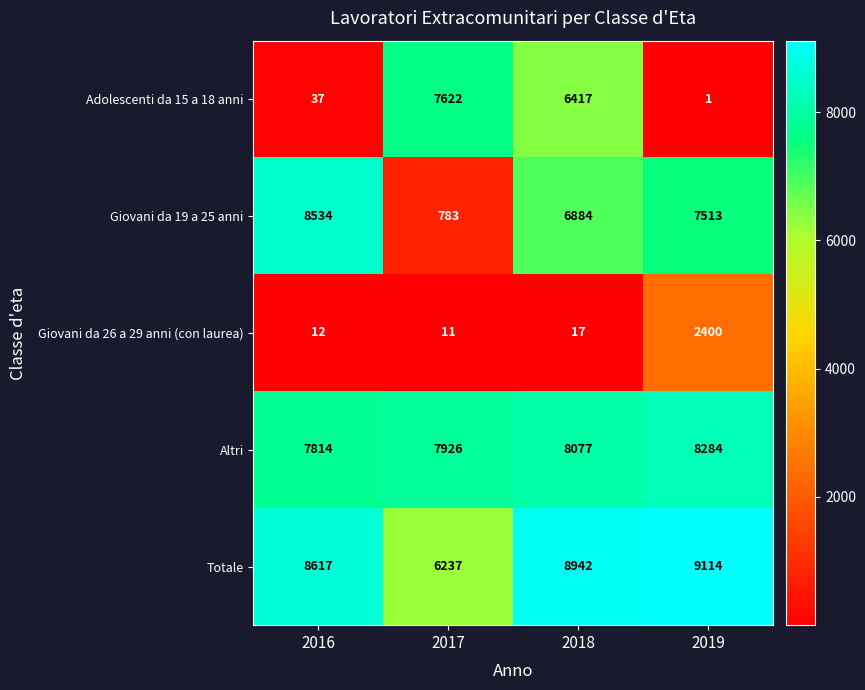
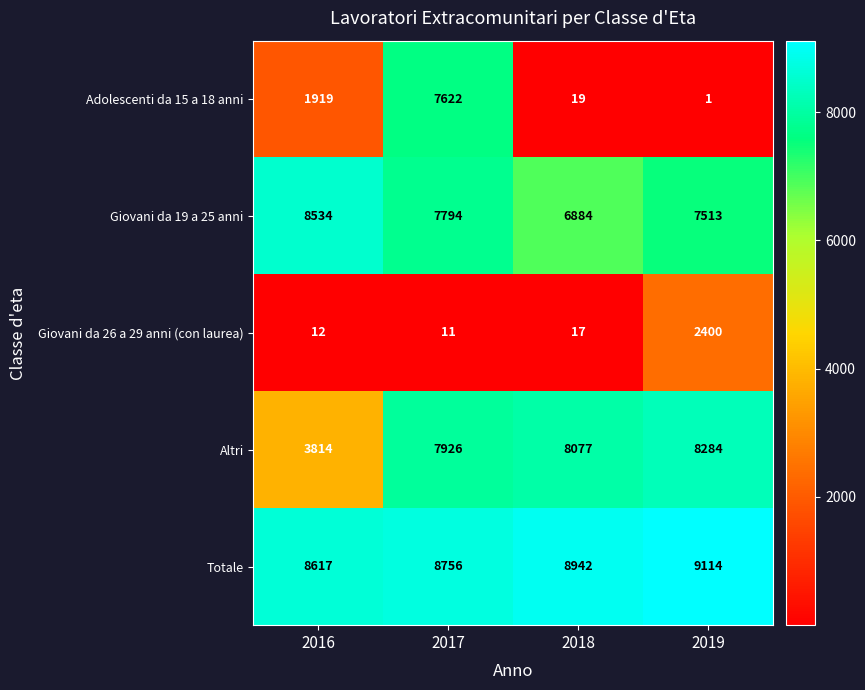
  {
    "Adolescenti da 15 a 18 anni": {
-     "2016": 37,
+     "2016": 1919,
      "2017": 7622,
-     "2018": 6417,
+     "2018": 19,
      "2019": 1
    },
    "Giovani da 19 a 25 anni": {
      "2016": 8534,
-     "2017": 783,
+     "2017": 7794,
      "2018": 6884,
      "2019": 7513
    },
    "Giovani da 26 a 29 anni (con laurea)": {
      "2016": 12,
      "2017": 11,
      "2018": 17,
      "2019": 2400
    },
    "Altri": {
-     "2016": 7814,
+     "2016": 3814,
      "2017": 7926,
      "2018": 8077,
      "2019": 8284
    },
    "Totale": {
      "2016": 8617,
-     "2017": 6237,
+     "2017": 8756,
      "2018": 8942,
      "2019": 9114
    }
  }
